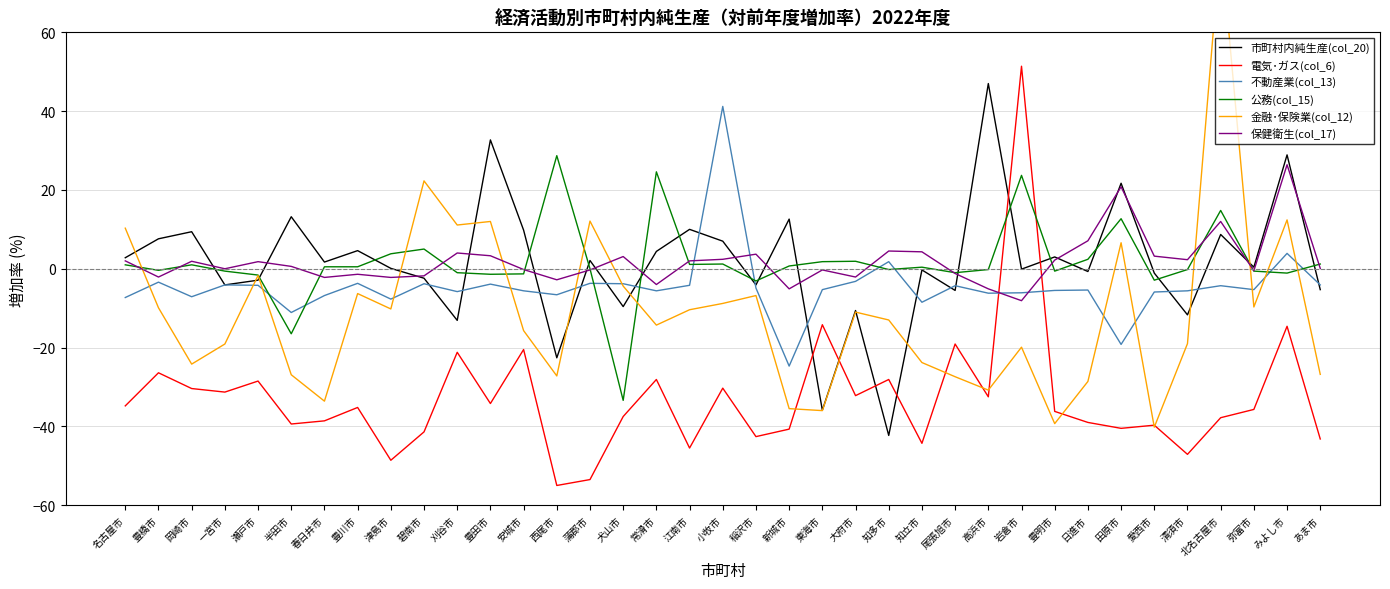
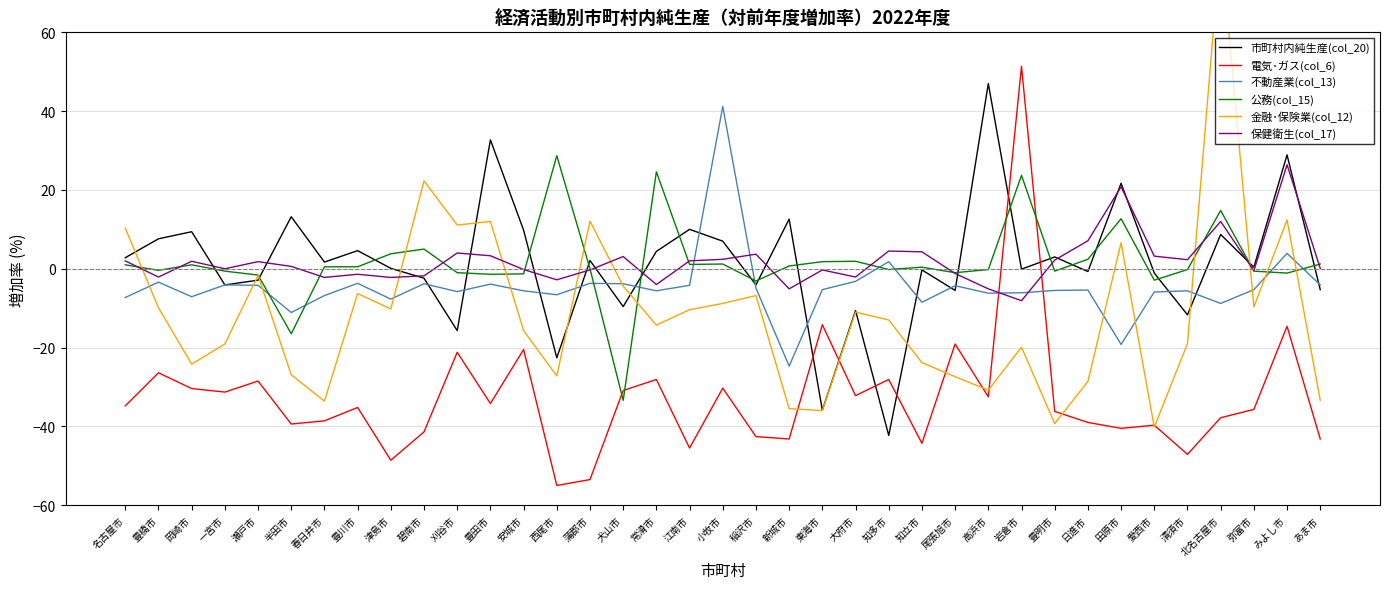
  {
    "市町村内純生産(col_20)": {
      "名古屋市": 3,
      "豊橋市": 8,
      "岡崎市": 9,
      "瀬戸市": -3,
      "半田市": 13,
      "春日井市": 2,
      "豊川市": 5,
      "津島市": 0,
-     "刈谷市": -13,
+     "刈谷市": -16,
      "豊田市": 33,
      "安城市": 10,
      "西尾市": -23,
      "蒲郡市": 2,
      "犬山市": -10,
      "常滑市": 4,
      "江南市": 10,
      "小牧市": 7,
      "稲沢市": -4,
      "新城市": 13,
      "知多市": -42,
      "知立市": 0,
      "尾張旭市": -6,
      "高浜市": 47,
      "岩倉市": 0,
      "豊明市": 3,
      "日進市": -1,
      "田原市": 22,
      "愛西市": -1,
      "清須市": -12,
      "北名古屋市": 9,
      "弥富市": 0,
      "みよし市": 29,
      "あま市": -5
    },
    "電気･ガス(col_6)": {
      "名古屋市": -35,
      "豊橋市": -26,
      "岡崎市": -30,
      "一宮市": -31,
      "瀬戸市": -29,
      "半田市": -39,
      "春日井市": -39,
      "豊川市": -35,
      "津島市": -49,
      "碧南市": -41,
      "刈谷市": -21,
      "豊田市": -34,
      "安城市": -21,
      "西尾市": -55,
      "蒲郡市": -54,
-     "犬山市": -38,
+     "犬山市": -31,
      "常滑市": -28,
      "江南市": -46,
      "小牧市": -30,
      "稲沢市": -43,
-     "新城市": -41,
+     "新城市": -43,
      "東海市": -14,
      "大府市": -32,
      "知多市": -28,
      "知立市": -44,
      "尾張旭市": -19,
      "高浜市": -33,
      "岩倉市": 51,
      "豊明市": -36,
      "日進市": -39,
      "田原市": -41,
      "清須市": -47,
      "北名古屋市": -38,
      "弥富市": -36,
      "みよし市": -15,
      "あま市": -43
    },
    "不動産業(col_13)": {
      "名古屋市": -7,
      "豊橋市": -3,
      "岡崎市": -7,
      "瀬戸市": -4,
      "半田市": -11,
      "春日井市": -7,
      "豊川市": -4,
      "津島市": -8,
      "碧南市": -4,
      "刈谷市": -6,
      "豊田市": -4,
      "安城市": -6,
      "西尾市": -7,
      "蒲郡市": -4,
      "常滑市": -6,
      "江南市": -4,
      "小牧市": 41,
      "稲沢市": -5,
      "新城市": -25,
      "東海市": -5,
      "大府市": -3,
      "知多市": 2,
      "知立市": -9,
      "尾張旭市": -4,
      "高浜市": -6,
      "岩倉市": -6,
      "豊明市": -6,
      "日進市": -5,
      "田原市": -19,
      "愛西市": -6,
      "清須市": -6,
-     "北名古屋市": -4,
+     "北名古屋市": -9,
      "弥富市": -5,
      "みよし市": 4,
      "あま市": -4
    },
    "公務(col_15)": {
      "名古屋市": 1,
      "豊橋市": 0,
      "岡崎市": 1,
      "半田市": -17,
      "春日井市": 1,
      "豊川市": 1,
      "津島市": 4,
      "碧南市": 5,
      "刈谷市": -1,
      "豊田市": -1,
      "安城市": -1,
      "西尾市": 29,
      "犬山市": -33,
      "常滑市": 25,
      "江南市": 1,
      "小牧市": 1,
      "稲沢市": -3,
      "新城市": 1,
      "東海市": 2,
      "大府市": 2,
      "知多市": 0,
      "知立市": 0,
      "高浜市": 0,
      "岩倉市": 24,
      "豊明市": -1,
      "日進市": 2,
      "田原市": 13,
      "愛西市": -3,
      "清須市": 0,
      "北名古屋市": 15,
      "みよし市": -1,
      "あま市": 1
    },
    "金融･保険業(col_12)": {
      "名古屋市": 10,
      "豊橋市": -10,
      "岡崎市": -24,
      "一宮市": -19,
      "半田市": -27,
      "春日井市": -34,
      "豊川市": -6,
      "津島市": -10,
      "碧南市": 22,
      "刈谷市": 11,
      "豊田市": 12,
      "安城市": -16,
      "西尾市": -27,
      "蒲郡市": 12,
      "常滑市": -14,
      "江南市": -10,
      "小牧市": -9,
      "稲沢市": -7,
      "新城市": -36,
      "知多市": -13,
      "知立市": -24,
      "尾張旭市": -27,
      "高浜市": -31,
      "岩倉市": -20,
      "豊明市": -39,
      "日進市": -29,
      "田原市": 7,
      "清須市": -19,
      "弥富市": -10,
      "みよし市": 12,
-     "あま市": -27
+     "あま市": -33
    },
    "保健衛生(col_17)": {
      "名古屋市": 2,
      "豊橋市": -2,
      "岡崎市": 2,
      "瀬戸市": 2,
      "半田市": 1,
      "春日井市": -2,
      "豊川市": -1,
      "津島市": -2,
      "刈谷市": 4,
      "豊田市": 3,
      "安城市": 0,
      "西尾市": -3,
      "犬山市": 3,
      "常滑市": -4,
      "江南市": 2,
      "小牧市": 2,
      "稲沢市": 4,
      "新城市": -5,
      "東海市": 0,
      "大府市": -2,
      "知多市": 5,
      "知立市": 4,
      "高浜市": -5,
      "岩倉市": -8,
      "豊明市": 2,
      "日進市": 7,
      "田原市": 21,
      "愛西市": 3,
      "清須市": 2,
      "北名古屋市": 12,
      "みよし市": 26,
      "あま市": 0
    }
  }
